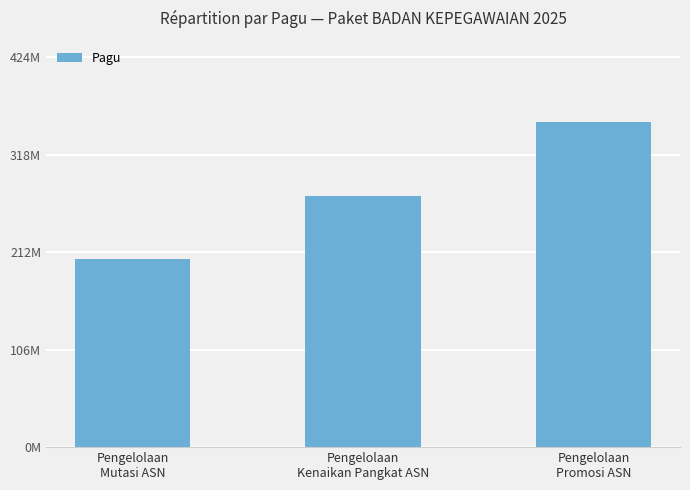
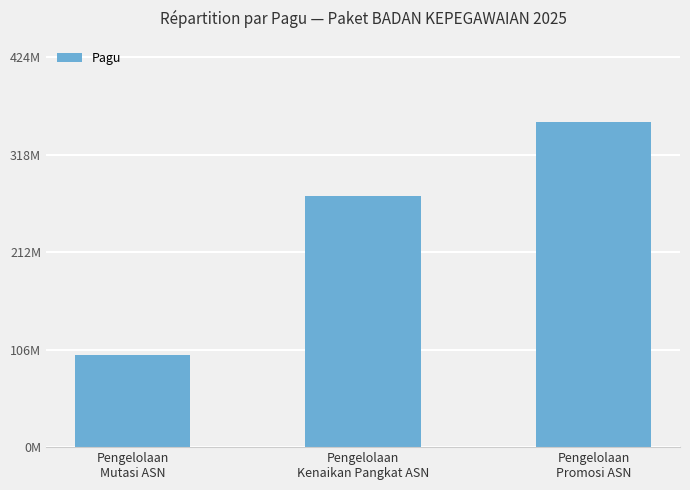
  {
-   "Pengelolaan Mutasi ASN": 200000000,
+   "Pengelolaan Mutasi ASN": 100000000,
    "Pengelolaan Kenaikan Pangkat ASN": 270000000,
    "Pengelolaan Promosi ASN": 350000000
  }
